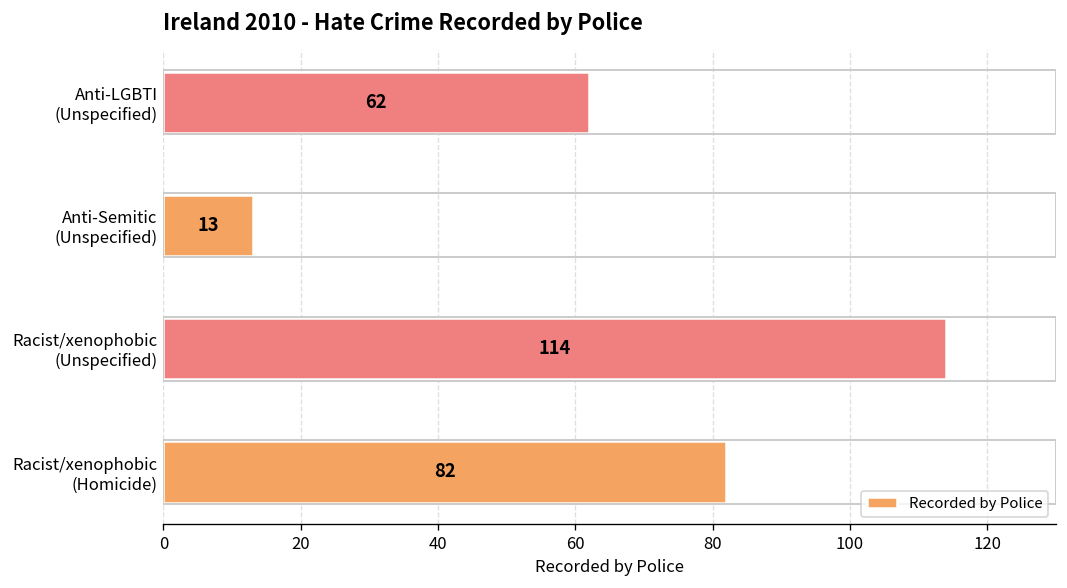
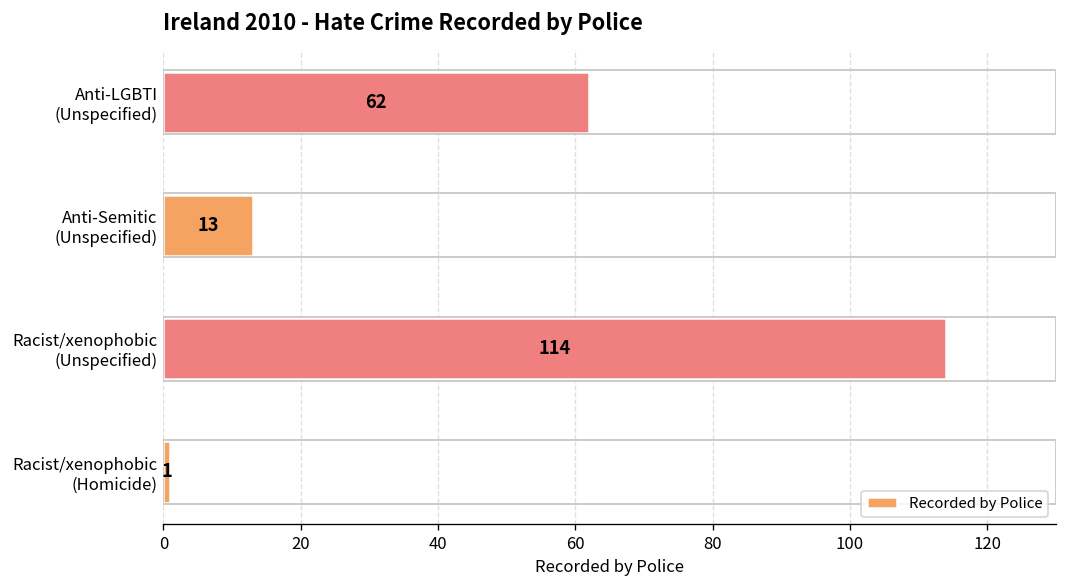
  {
    "Anti-LGBTI (Unspecified)": 62,
    "Anti-Semitic (Unspecified)": 13,
    "Racist/xenophobic (Unspecified)": 114,
-   "Racist/xenophobic (Homicide)": 82
+   "Racist/xenophobic (Homicide)": 1
  }
